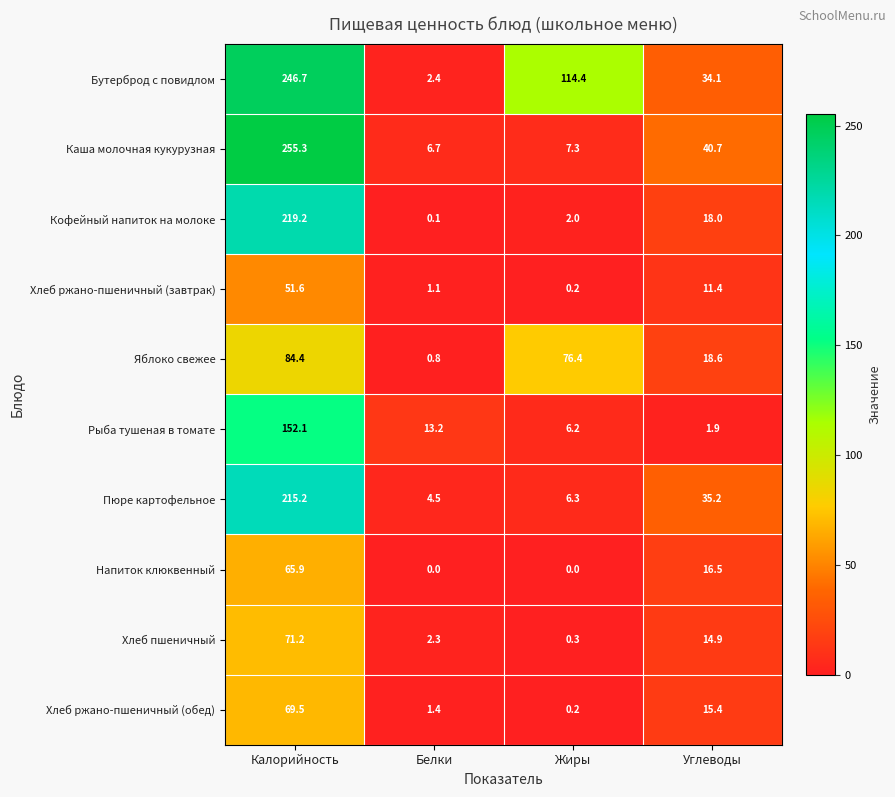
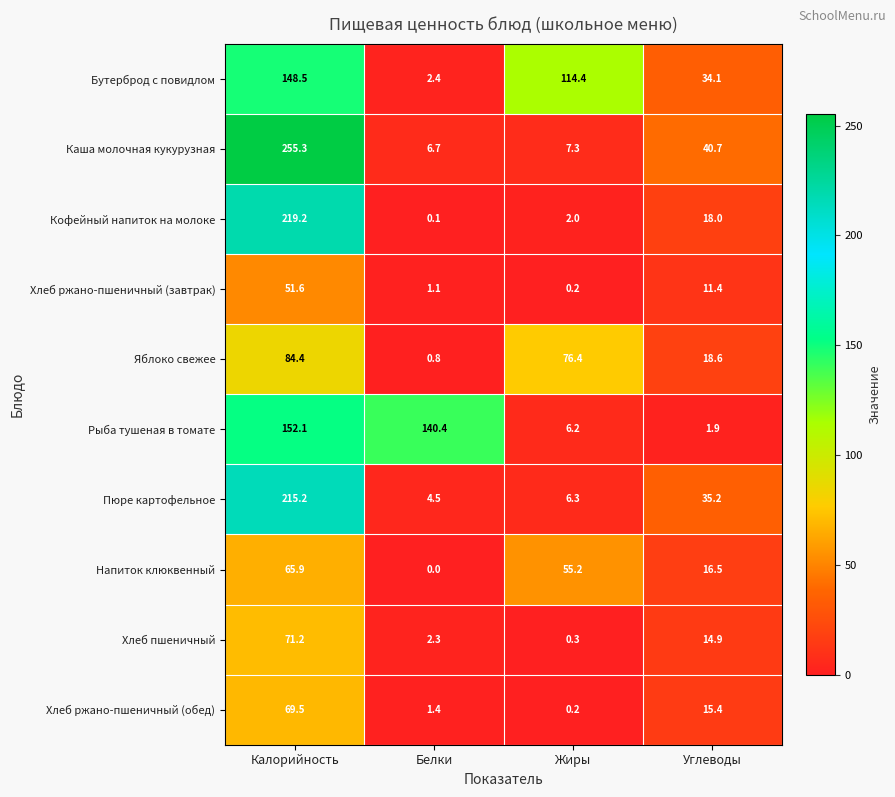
  {
    "Бутерброд с повидлом": {
-     "Калорийность": 246.7,
+     "Калорийность": 148.5,
      "Белки": 2.4,
      "Жиры": 114.4,
      "Углеводы": 34.1
    },
    "Каша молочная кукурузная": {
      "Калорийность": 255.3,
      "Белки": 6.7,
      "Жиры": 7.3,
      "Углеводы": 40.7
    },
    "Кофейный напиток на молоке": {
      "Калорийность": 219.2,
      "Белки": 0.1,
      "Жиры": 2.0,
      "Углеводы": 18.0
    },
    "Хлеб ржано-пшеничный (завтрак)": {
      "Калорийность": 51.6,
      "Белки": 1.1,
      "Жиры": 0.2,
      "Углеводы": 11.4
    },
    "Яблоко свежее": {
      "Калорийность": 84.4,
      "Белки": 0.8,
      "Жиры": 76.4,
      "Углеводы": 18.6
    },
    "Рыба тушеная в томате": {
      "Калорийность": 152.1,
-     "Белки": 13.2,
+     "Белки": 140.4,
      "Жиры": 6.2,
      "Углеводы": 1.9
    },
    "Пюре картофельное": {
      "Калорийность": 215.2,
      "Белки": 4.5,
      "Жиры": 6.3,
      "Углеводы": 35.2
    },
    "Напиток клюквенный": {
      "Калорийность": 65.9,
      "Белки": 0.0,
-     "Жиры": 0.0,
+     "Жиры": 55.2,
      "Углеводы": 16.5
    },
    "Хлеб пшеничный": {
      "Калорийность": 71.2,
      "Белки": 2.3,
      "Жиры": 0.3,
      "Углеводы": 14.9
    },
    "Хлеб ржано-пшеничный (обед)": {
      "Калорийность": 69.5,
      "Белки": 1.4,
      "Жиры": 0.2,
      "Углеводы": 15.4
    }
  }
